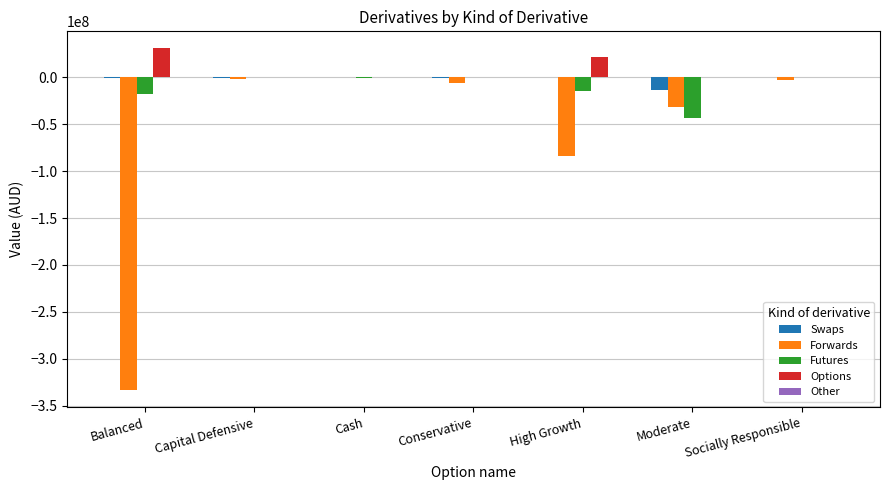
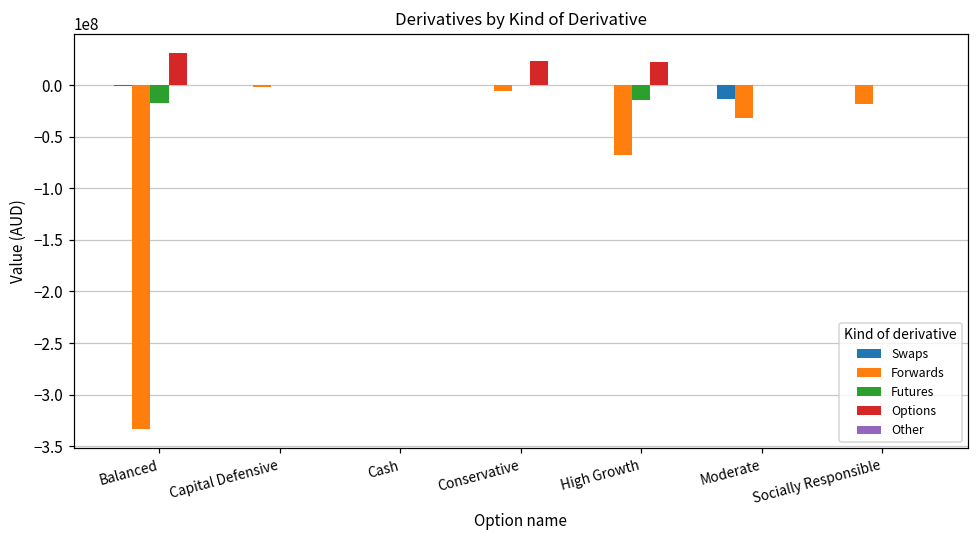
  {
    "Swaps": {
      "Cash": 0,
      "High Growth": 0,
      "Moderate": -10000000,
      "Socially Responsible": 0
    },
    "Forwards": {
      "Balanced": -330000000,
      "Cash": 0,
      "Conservative": -10000000,
-     "High Growth": -80000000,
+     "High Growth": -70000000,
      "Moderate": -30000000,
-     "Socially Responsible": 0
+     "Socially Responsible": -20000000
    },
    "Futures": {
      "Balanced": -20000000,
      "High Growth": -10000000,
-     "Moderate": -40000000,
+     "Moderate": 0,
      "Socially Responsible": 0
    },
    "Options": {
      "Balanced": 30000000,
      "Cash": 0,
-     "Conservative": 0,
+     "Conservative": 20000000,
      "High Growth": 20000000,
      "Socially Responsible": 0
    },
    "Other": {
      "Balanced": 0,
      "Capital Defensive": 0,
      "Cash": 0,
      "Conservative": 0,
      "High Growth": 0,
      "Moderate": 0,
      "Socially Responsible": 0
    }
  }
